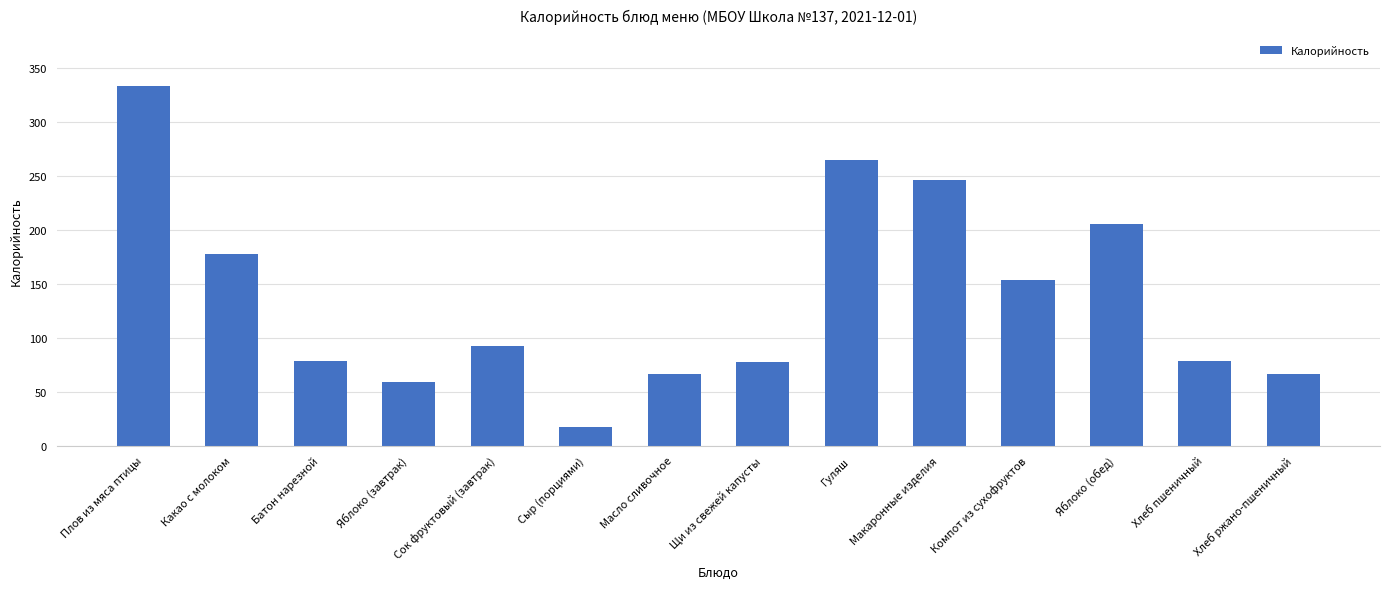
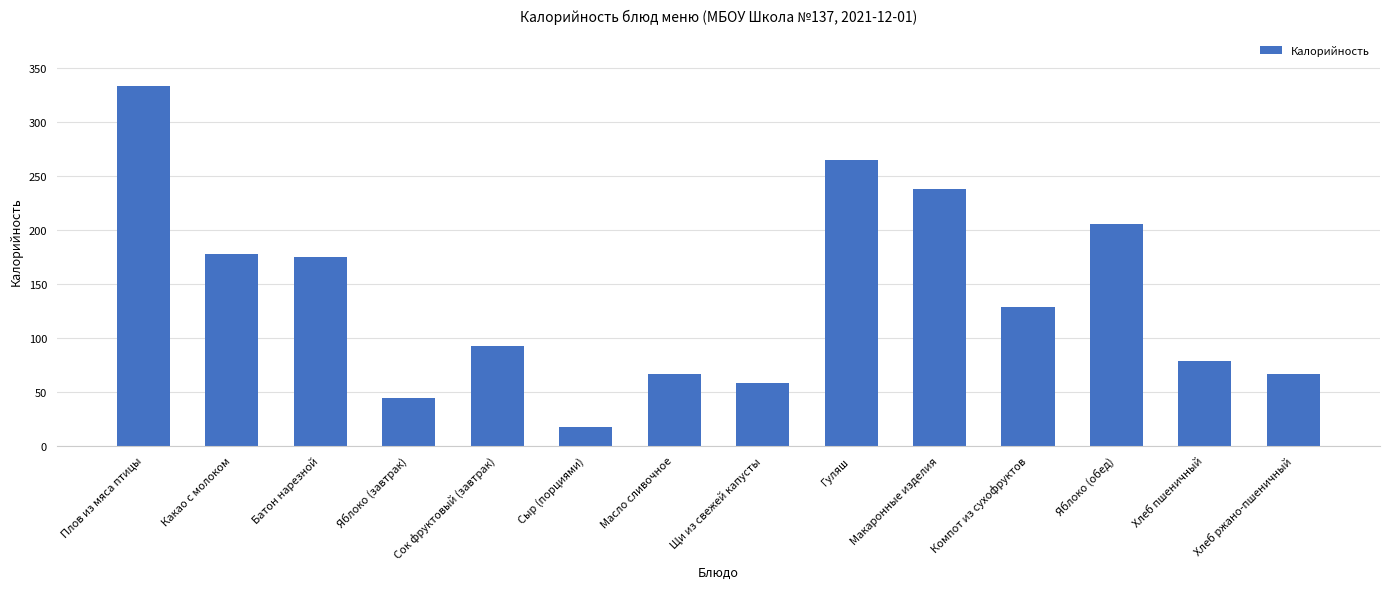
  {
    "Плов из мяса птицы": 333,
    "Какао с молоком": 178,
-   "Батон нарезной": 79,
-   "Яблоко (завтрак)": 59,
+   "Батон нарезной": 175,
+   "Яблоко (завтрак)": 44,
    "Сок фруктовый (завтрак)": 92,
    "Сыр (порциями)": 17,
    "Масло сливочное": 66,
-   "Щи из свежей капусты": 77,
+   "Щи из свежей капусты": 58,
    "Гуляш": 265,
-   "Макаронные изделия": 246,
-   "Компот из сухофруктов": 154,
+   "Макаронные изделия": 237,
+   "Компот из сухофруктов": 129,
    "Яблоко (обед)": 205,
    "Хлеб пшеничный": 78,
    "Хлеб ржано-пшеничный": 66
  }
